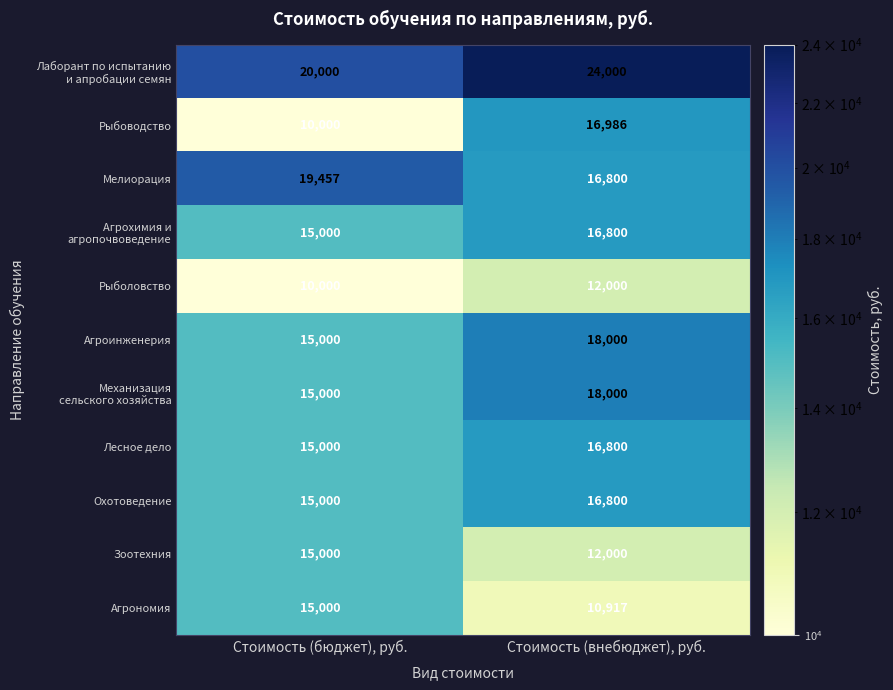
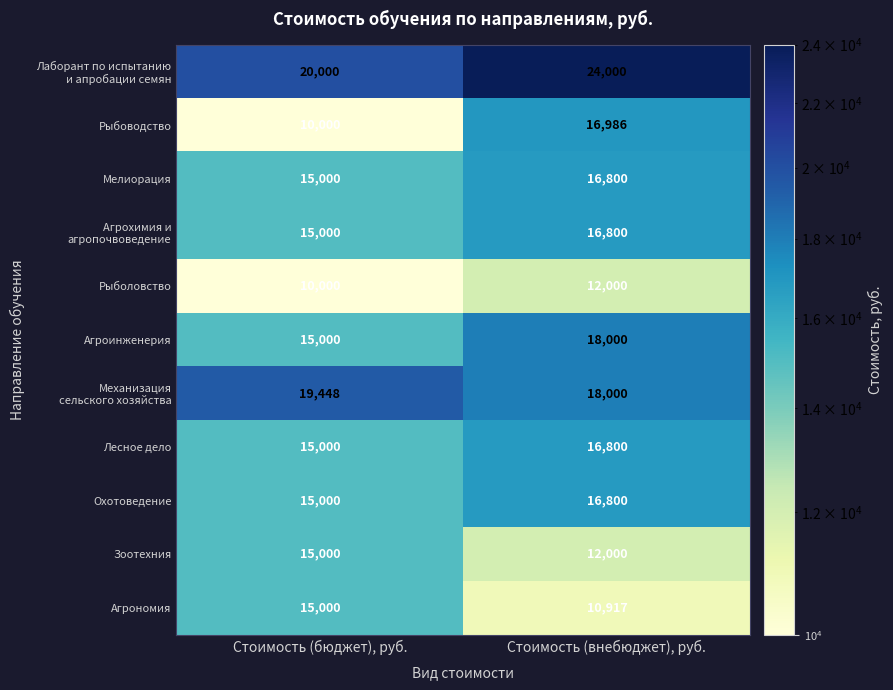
  {
    "Лаборант по испытанию и апробации семян": {
      "Стоимость (бюджет), руб.": "20,000",
      "Стоимость (внебюджет), руб.": "24,000"
    },
    "Рыбоводство": {
      "Стоимость (внебюджет), руб.": "16,986"
    },
    "Мелиорация": {
-     "Стоимость (бюджет), руб.": "19,457",
+     "Стоимость (бюджет), руб.": "15,000",
      "Стоимость (внебюджет), руб.": "16,800"
    },
    "Агрохимия и агропочвоведение": {
      "Стоимость (бюджет), руб.": "15,000",
      "Стоимость (внебюджет), руб.": "16,800"
    },
    "Рыболовство": {
      "Стоимость (внебюджет), руб.": "12,000"
    },
    "Агроинженерия": {
      "Стоимость (бюджет), руб.": "15,000",
      "Стоимость (внебюджет), руб.": "18,000"
    },
    "Механизация сельского хозяйства": {
-     "Стоимость (бюджет), руб.": "15,000",
+     "Стоимость (бюджет), руб.": "19,448",
      "Стоимость (внебюджет), руб.": "18,000"
    },
    "Лесное дело": {
      "Стоимость (бюджет), руб.": "15,000",
      "Стоимость (внебюджет), руб.": "16,800"
    },
    "Охотоведение": {
      "Стоимость (бюджет), руб.": "15,000",
      "Стоимость (внебюджет), руб.": "16,800"
    },
    "Зоотехния": {
      "Стоимость (бюджет), руб.": "15,000",
      "Стоимость (внебюджет), руб.": "12,000"
    },
    "Агрономия": {
      "Стоимость (бюджет), руб.": "15,000",
      "Стоимость (внебюджет), руб.": "10,917"
    }
  }
